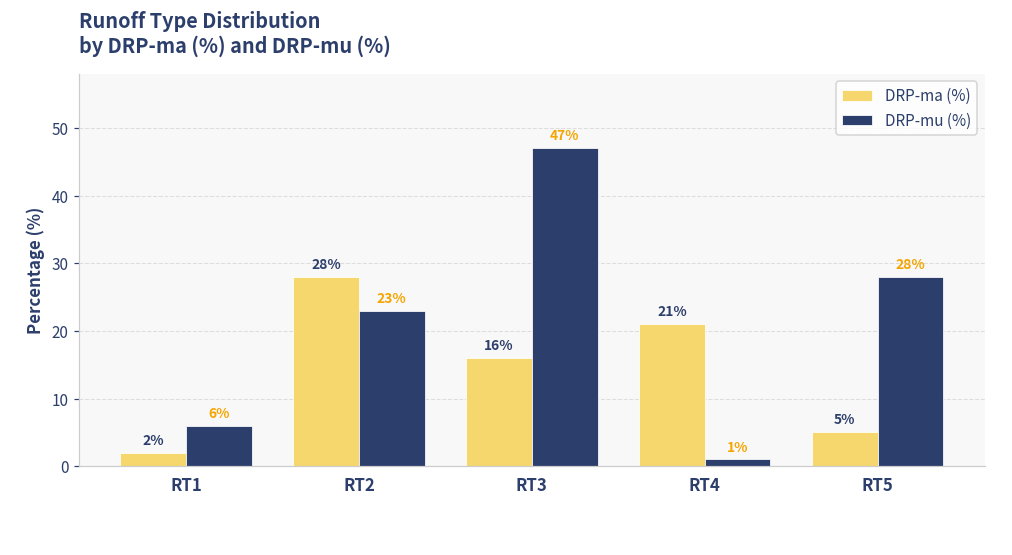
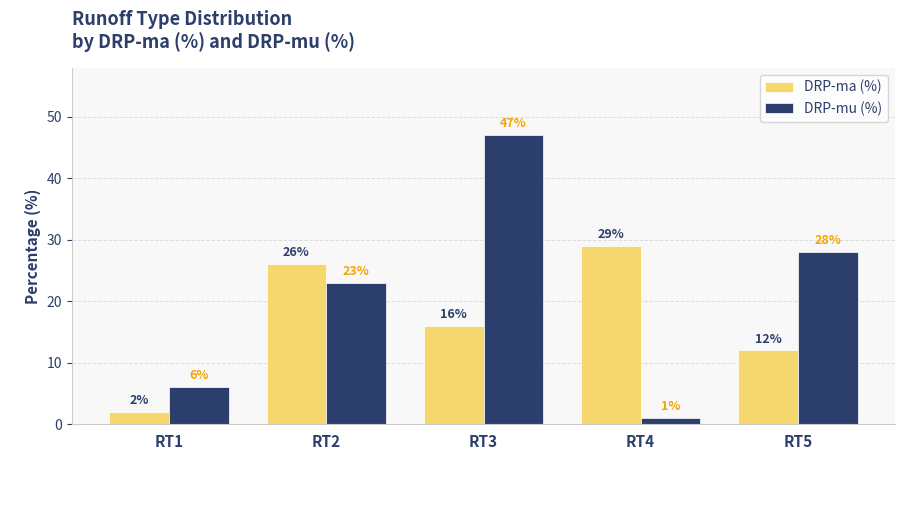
  {
    "DRP-ma (%)": {
      "RT1": "2%",
-     "RT2": "28%",
+     "RT2": "26%",
      "RT3": "16%",
-     "RT4": "21%",
-     "RT5": "5%"
+     "RT4": "29%",
+     "RT5": "12%"
    },
    "DRP-mu (%)": {
      "RT1": "6%",
      "RT2": "23%",
      "RT3": "47%",
      "RT4": "1%",
      "RT5": "28%"
    }
  }
